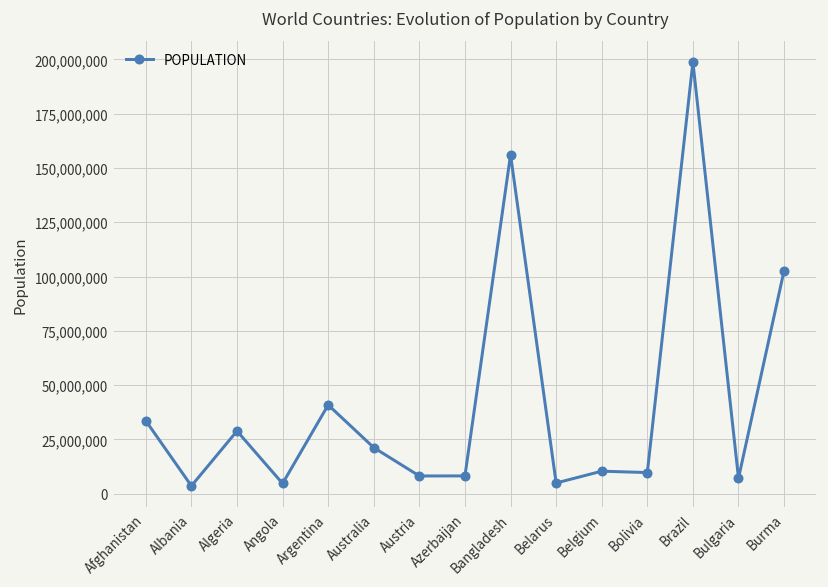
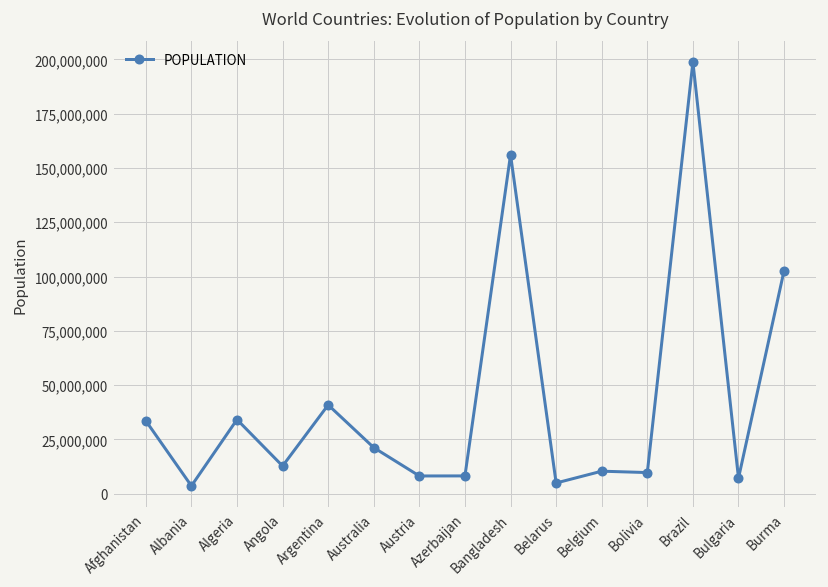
  {
    "Afghanistan": "34,000,000",
    "Albania": "4,000,000",
-   "Algeria": "29,000,000",
-   "Angola": "5,000,000",
+   "Algeria": "34,000,000",
+   "Angola": "13,000,000",
    "Argentina": "41,000,000",
    "Australia": "21,000,000",
    "Austria": "8,000,000",
    "Azerbaijan": "8,000,000",
    "Bangladesh": "156,000,000",
    "Belarus": "5,000,000",
    "Belgium": "10,000,000",
    "Bolivia": "10,000,000",
    "Brazil": "199,000,000",
    "Bulgaria": "7,000,000",
    "Burma": "103,000,000"
  }
